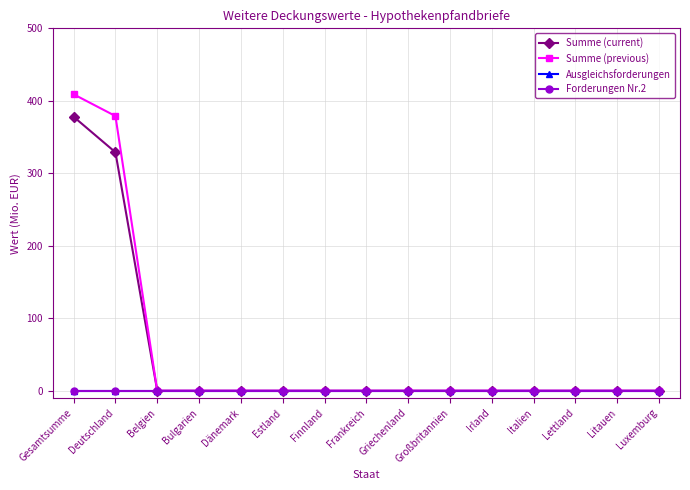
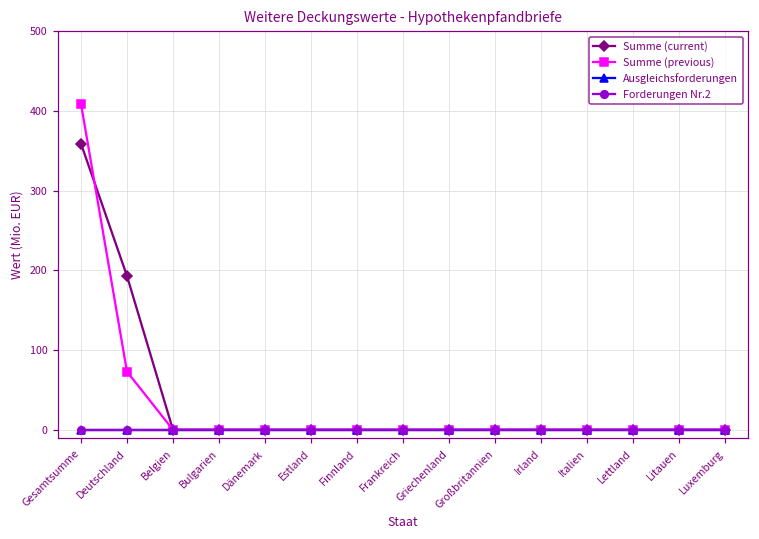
  {
    "Summe (current)": {
-     "Gesamtsumme": 380,
-     "Deutschland": 330
+     "Gesamtsumme": 360,
+     "Deutschland": 190
    },
    "Summe (previous)": {
      "Gesamtsumme": 410,
-     "Deutschland": 380
+     "Deutschland": 70
    },
    "Forderungen Nr.2": {
      "Gesamtsumme": 0,
      "Deutschland": 0
    }
  }
